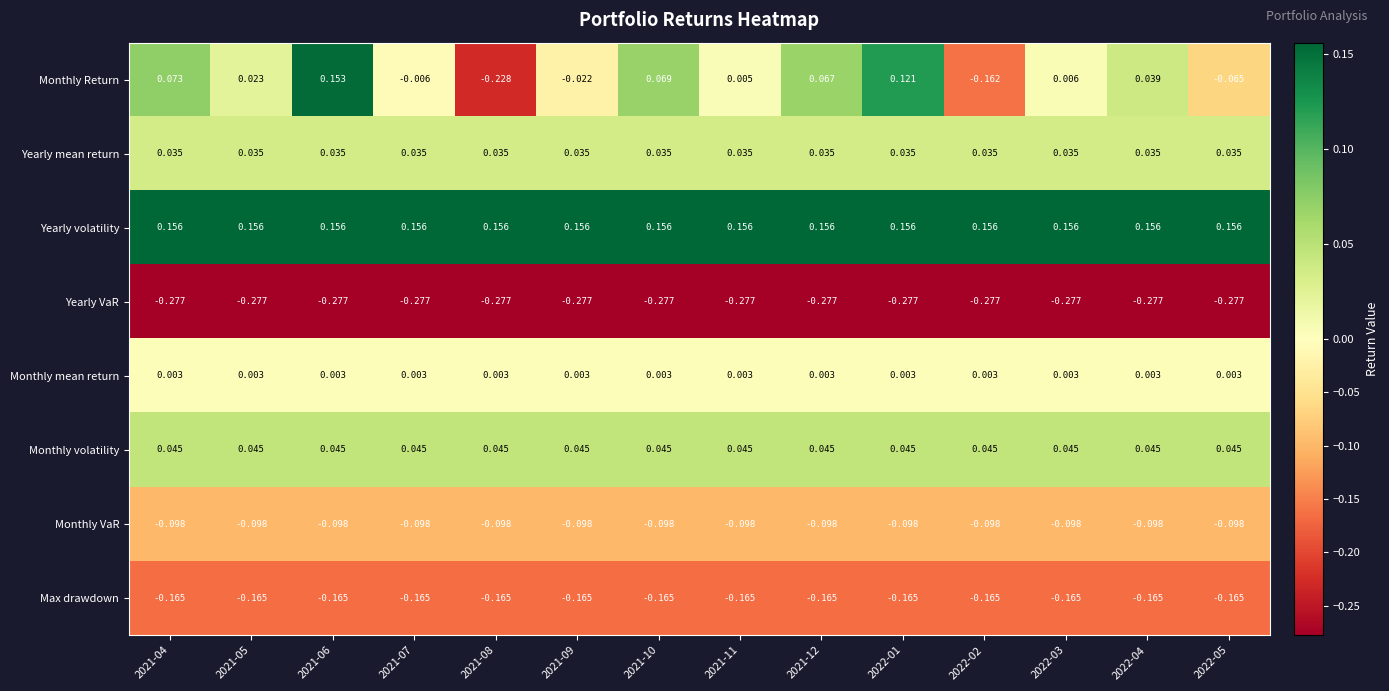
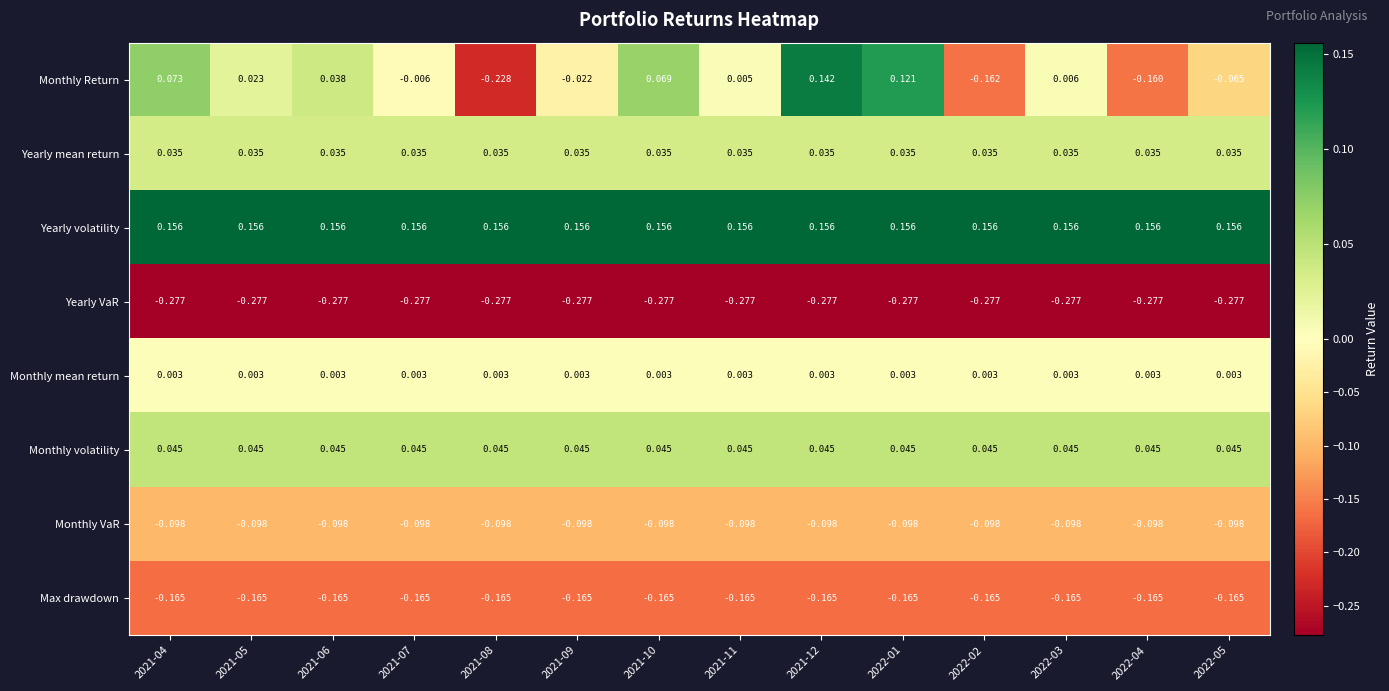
  {
    "Monthly Return": {
      "2021-04": 0.073,
      "2021-05": 0.023,
-     "2021-06": 0.153,
+     "2021-06": 0.038,
      "2021-07": -0.006,
      "2021-08": -0.228,
      "2021-09": -0.022,
      "2021-10": 0.069,
      "2021-11": 0.005,
-     "2021-12": 0.067,
+     "2021-12": 0.142,
      "2022-01": 0.121,
      "2022-02": -0.162,
      "2022-03": 0.006,
-     "2022-04": 0.039,
+     "2022-04": -0.160,
      "2022-05": -0.065
    },
    "Yearly mean return": {
      "2021-04": 0.035,
      "2021-05": 0.035,
      "2021-06": 0.035,
      "2021-07": 0.035,
      "2021-08": 0.035,
      "2021-09": 0.035,
      "2021-10": 0.035,
      "2021-11": 0.035,
      "2021-12": 0.035,
      "2022-01": 0.035,
      "2022-02": 0.035,
      "2022-03": 0.035,
      "2022-04": 0.035,
      "2022-05": 0.035
    },
    "Yearly volatility": {
      "2021-04": 0.156,
      "2021-05": 0.156,
      "2021-06": 0.156,
      "2021-07": 0.156,
      "2021-08": 0.156,
      "2021-09": 0.156,
      "2021-10": 0.156,
      "2021-11": 0.156,
      "2021-12": 0.156,
      "2022-01": 0.156,
      "2022-02": 0.156,
      "2022-03": 0.156,
      "2022-04": 0.156,
      "2022-05": 0.156
    },
    "Yearly VaR": {
      "2021-04": -0.277,
      "2021-05": -0.277,
      "2021-06": -0.277,
      "2021-07": -0.277,
      "2021-08": -0.277,
      "2021-09": -0.277,
      "2021-10": -0.277,
      "2021-11": -0.277,
      "2021-12": -0.277,
      "2022-01": -0.277,
      "2022-02": -0.277,
      "2022-03": -0.277,
      "2022-04": -0.277,
      "2022-05": -0.277
    },
    "Monthly mean return": {
      "2021-04": 0.003,
      "2021-05": 0.003,
      "2021-06": 0.003,
      "2021-07": 0.003,
      "2021-08": 0.003,
      "2021-09": 0.003,
      "2021-10": 0.003,
      "2021-11": 0.003,
      "2021-12": 0.003,
      "2022-01": 0.003,
      "2022-02": 0.003,
      "2022-03": 0.003,
      "2022-04": 0.003,
      "2022-05": 0.003
    },
    "Monthly volatility": {
      "2021-04": 0.045,
      "2021-05": 0.045,
      "2021-06": 0.045,
      "2021-07": 0.045,
      "2021-08": 0.045,
      "2021-09": 0.045,
      "2021-10": 0.045,
      "2021-11": 0.045,
      "2021-12": 0.045,
      "2022-01": 0.045,
      "2022-02": 0.045,
      "2022-03": 0.045,
      "2022-04": 0.045,
      "2022-05": 0.045
    },
    "Monthly VaR": {
      "2021-04": -0.098,
      "2021-05": -0.098,
      "2021-06": -0.098,
      "2021-07": -0.098,
      "2021-08": -0.098,
      "2021-09": -0.098,
      "2021-10": -0.098,
      "2021-11": -0.098,
      "2021-12": -0.098,
      "2022-01": -0.098,
      "2022-02": -0.098,
      "2022-03": -0.098,
      "2022-04": -0.098,
      "2022-05": -0.098
    },
    "Max drawdown": {
      "2021-04": -0.165,
      "2021-05": -0.165,
      "2021-06": -0.165,
      "2021-07": -0.165,
      "2021-08": -0.165,
      "2021-09": -0.165,
      "2021-10": -0.165,
      "2021-11": -0.165,
      "2021-12": -0.165,
      "2022-01": -0.165,
      "2022-02": -0.165,
      "2022-03": -0.165,
      "2022-04": -0.165,
      "2022-05": -0.165
    }
  }
